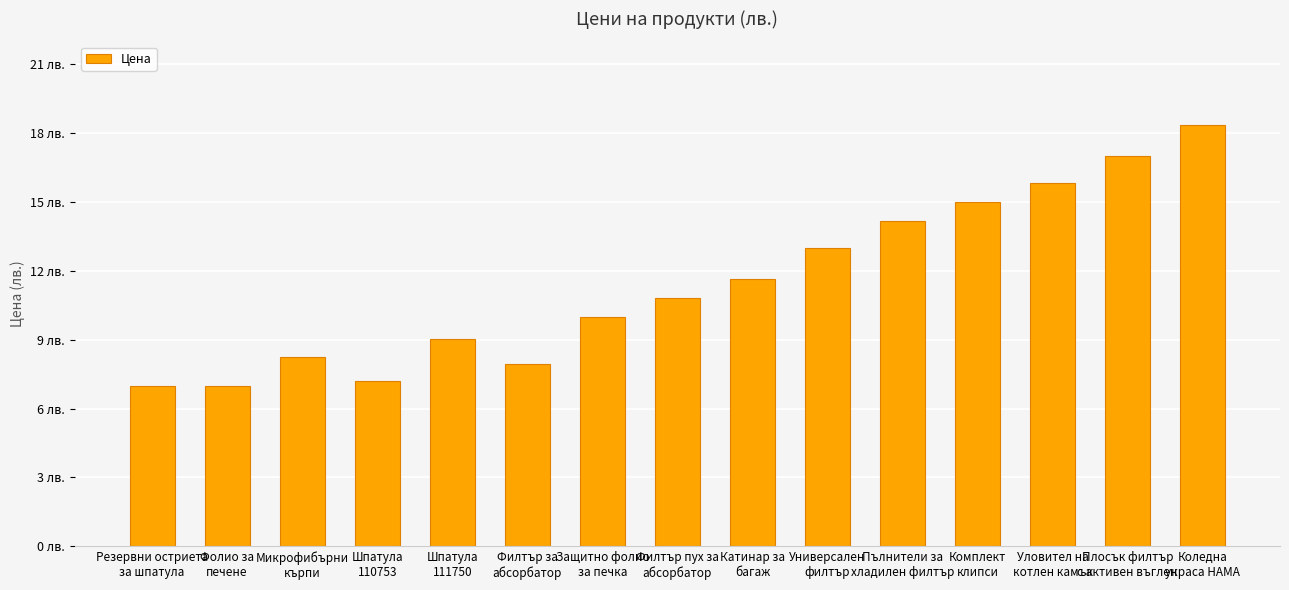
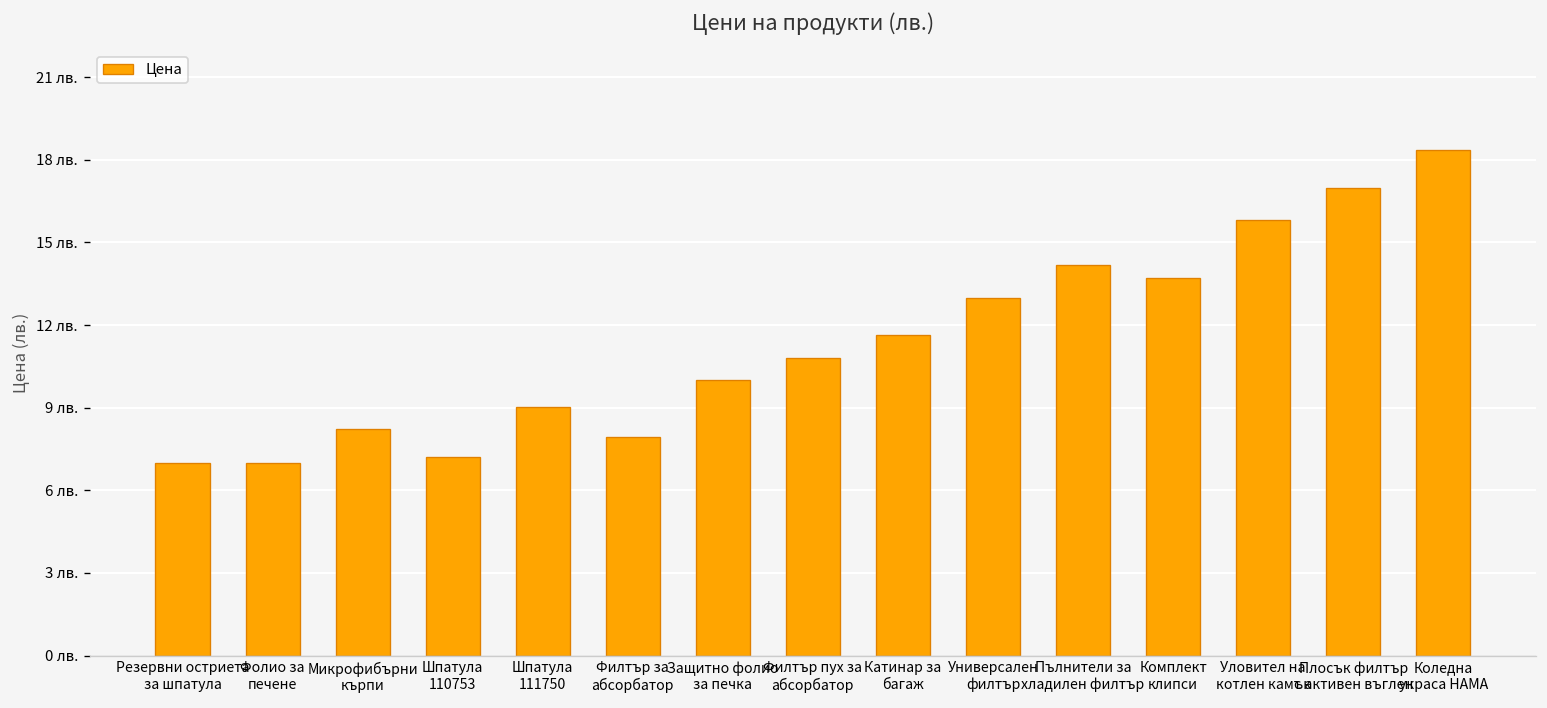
  {
    "Резервни остриета за шпатула": "7.0 лв.",
    "Фолио за печене": "7.0 лв.",
    "Микрофибърни кърпи": "8.2 лв.",
    "Шпатула 110753": "7.2 лв.",
    "Шпатула 111750": "9.0 лв.",
    "Филтър за абсорбатор": "7.9 лв.",
    "Защитно фолио за печка": "10.0 лв.",
    "Катинар за багаж": "11.6 лв.",
    "Пълнители за хладилен филтър": "14.2 лв.",
-   "Комплект клипси": "15.0 лв."
+   "Комплект клипси": "13.7 лв."
  }
